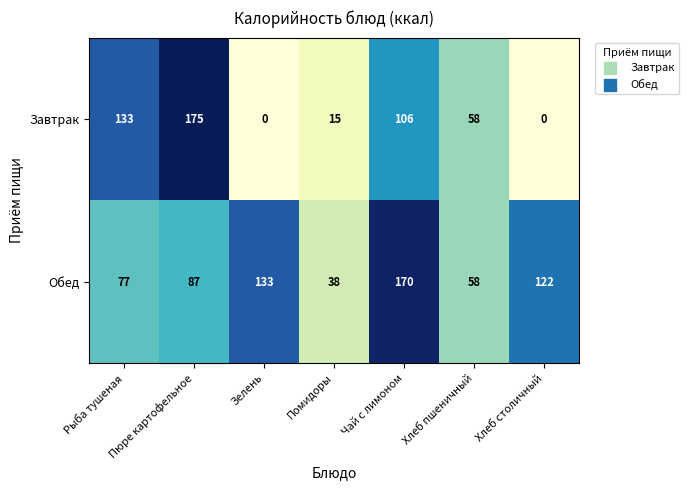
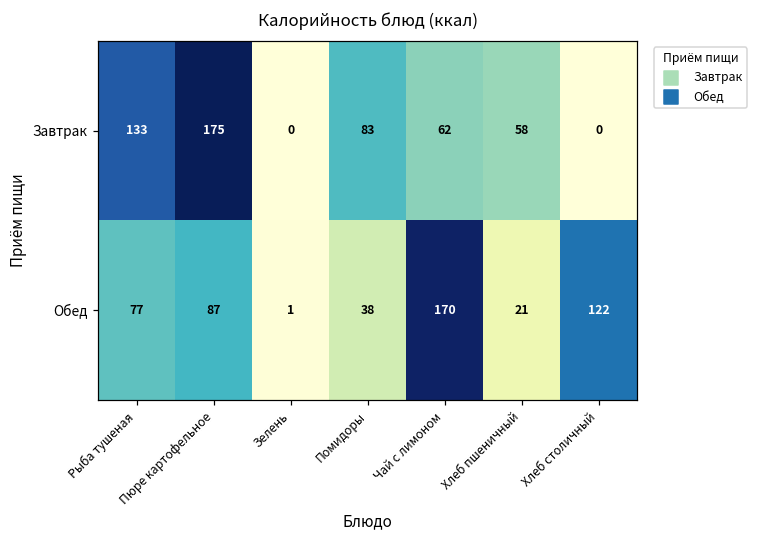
  {
    "Завтрак": {
      "Рыба тушеная": 133,
      "Пюре картофельное": 175,
      "Зелень": 0,
-     "Помидоры": 15,
-     "Чай с лимоном": 106,
+     "Помидоры": 83,
+     "Чай с лимоном": 62,
      "Хлеб пшеничный": 58,
      "Хлеб столичный": 0
    },
    "Обед": {
      "Рыба тушеная": 77,
      "Пюре картофельное": 87,
-     "Зелень": 133,
+     "Зелень": 1,
      "Помидоры": 38,
      "Чай с лимоном": 170,
-     "Хлеб пшеничный": 58,
+     "Хлеб пшеничный": 21,
      "Хлеб столичный": 122
    }
  }
